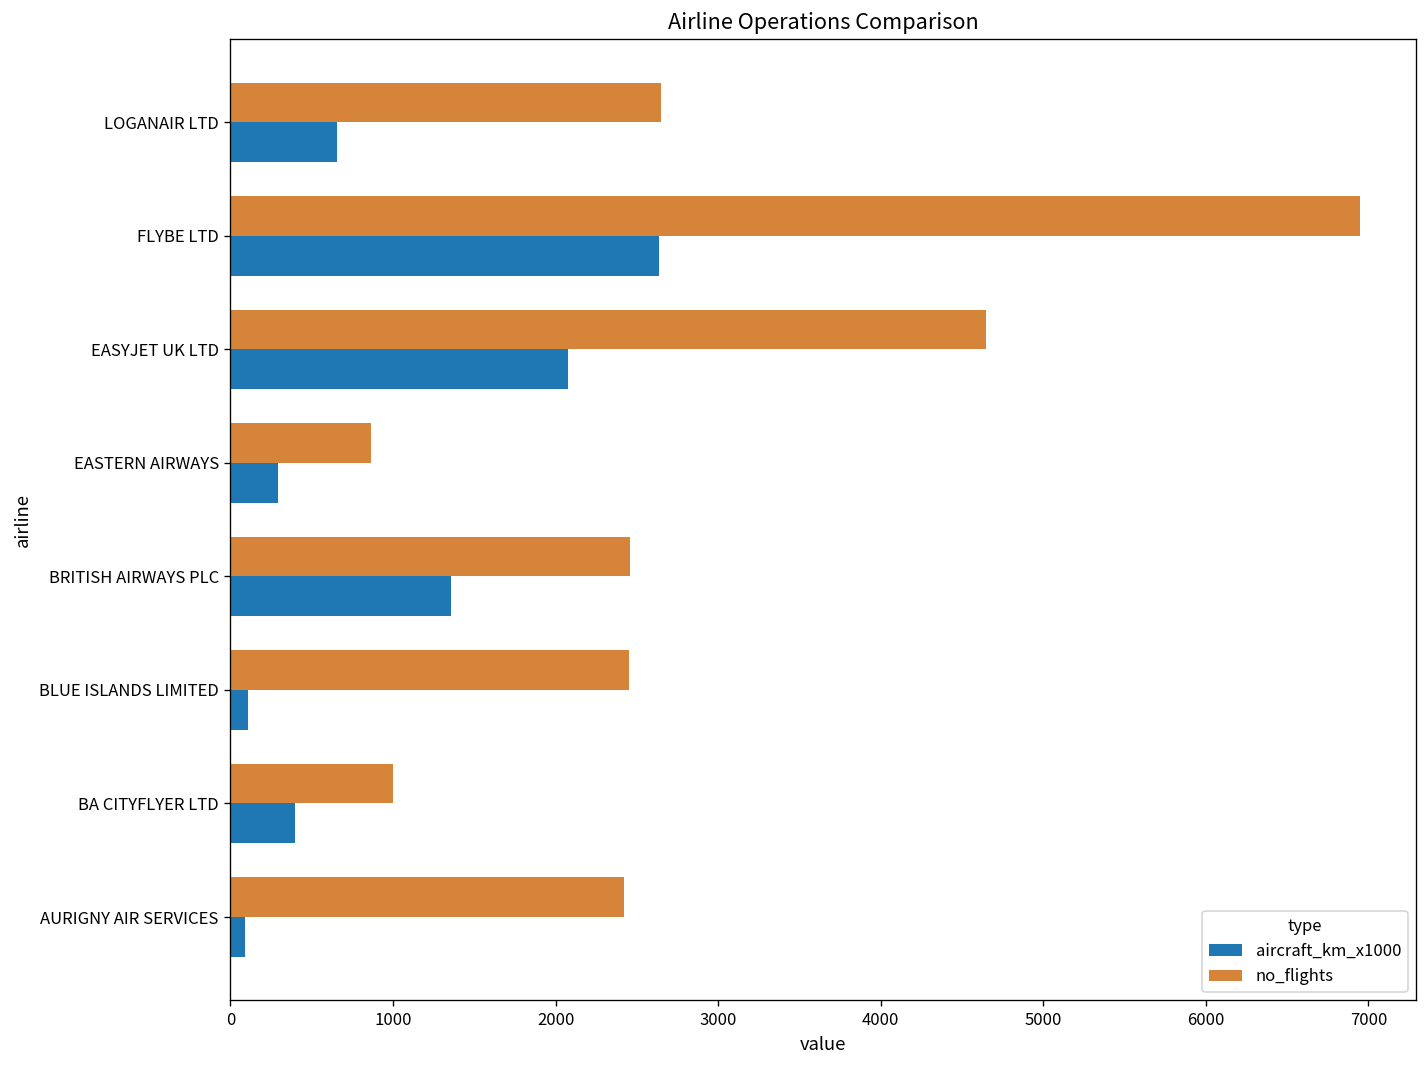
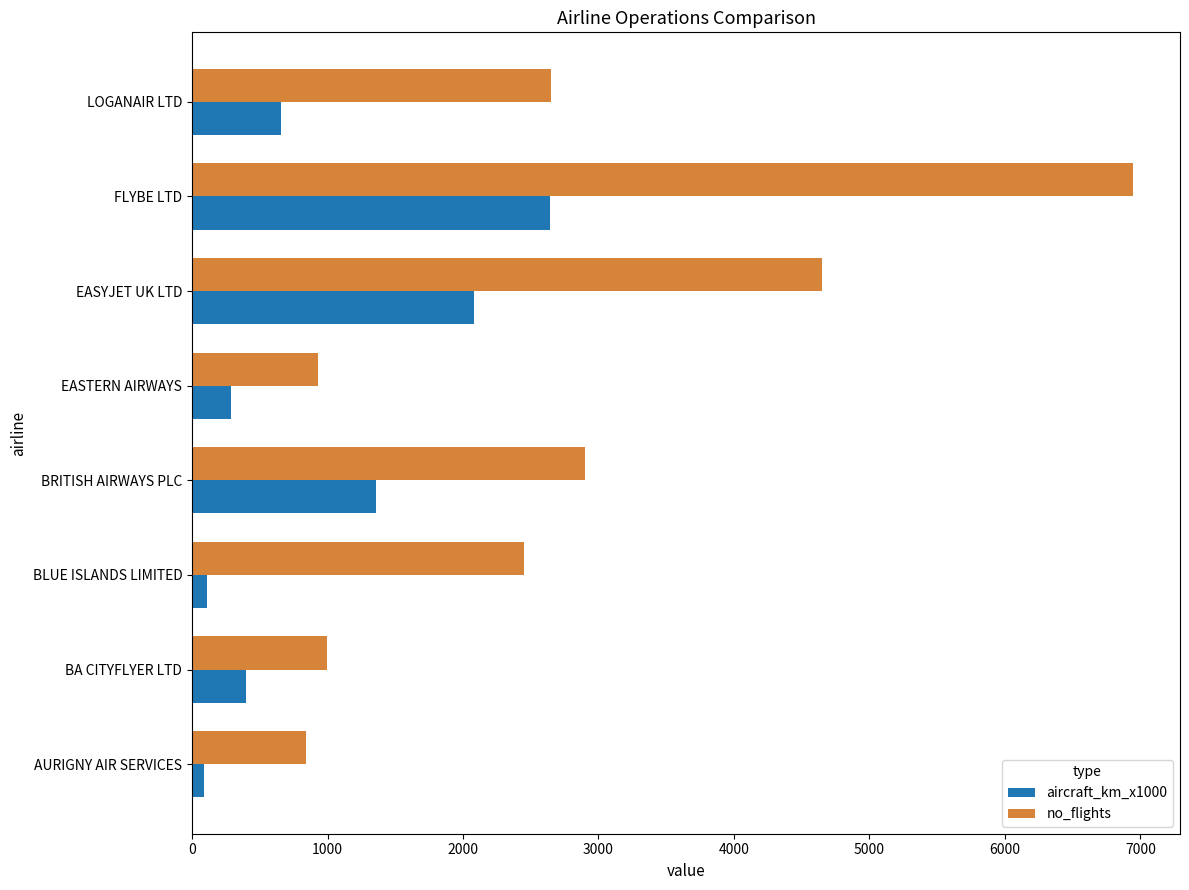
  {
    "aircraft_km_x1000": {
      "LOGANAIR LTD": 650,
      "FLYBE LTD": 2640,
      "EASYJET UK LTD": 2080,
      "EASTERN AIRWAYS": 290,
      "BRITISH AIRWAYS PLC": 1360,
      "BLUE ISLANDS LIMITED": 110,
      "BA CITYFLYER LTD": 400,
      "AURIGNY AIR SERVICES": 90
    },
    "no_flights": {
      "LOGANAIR LTD": 2650,
      "FLYBE LTD": 6950,
      "EASYJET UK LTD": 4650,
-     "EASTERN AIRWAYS": 870,
-     "BRITISH AIRWAYS PLC": 2460,
+     "EASTERN AIRWAYS": 930,
+     "BRITISH AIRWAYS PLC": 2900,
      "BLUE ISLANDS LIMITED": 2450,
      "BA CITYFLYER LTD": 1000,
-     "AURIGNY AIR SERVICES": 2420
+     "AURIGNY AIR SERVICES": 840
    }
  }
